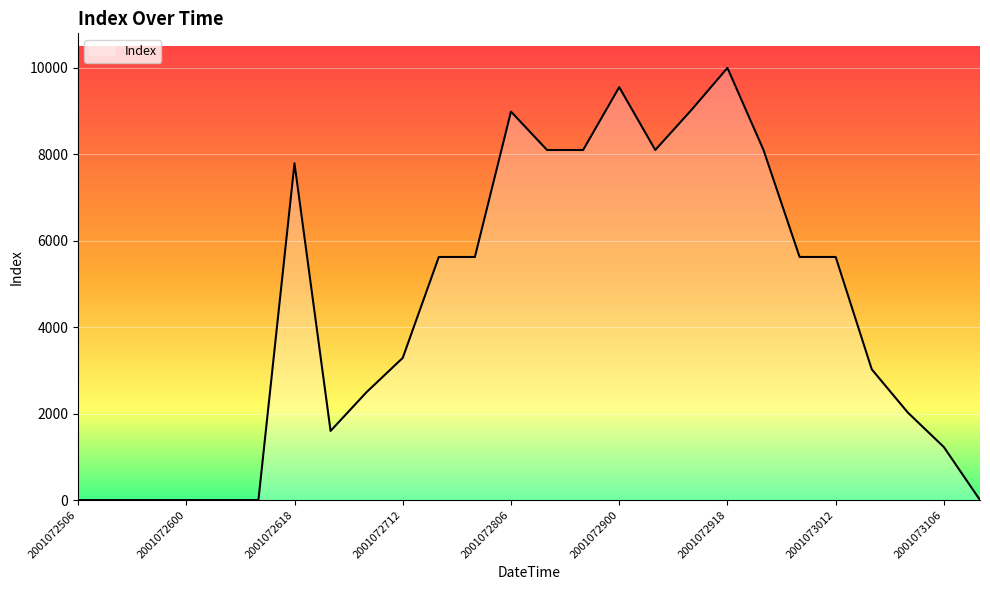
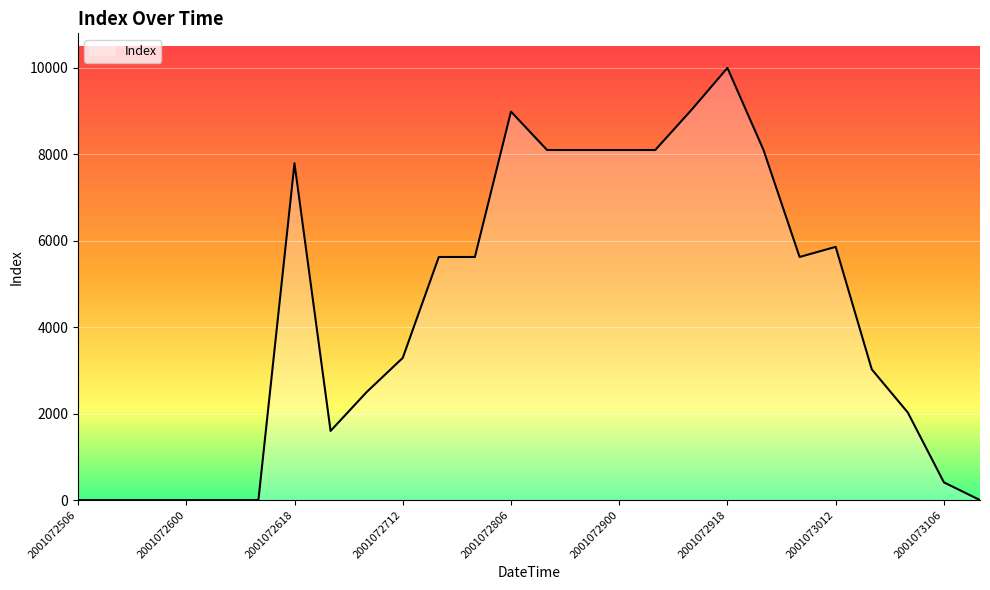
  {
    "2001072506": 0,
    "2001072600": 0,
    "2001072618": 7800,
    "2001072712": 3300,
    "2001072806": 9000,
-   "2001072900": 9600,
+   "2001072900": 8100,
    "2001072918": 10000,
-   "2001073012": 5600,
-   "2001073106": 1200
+   "2001073012": 5900,
+   "2001073106": 400
  }
